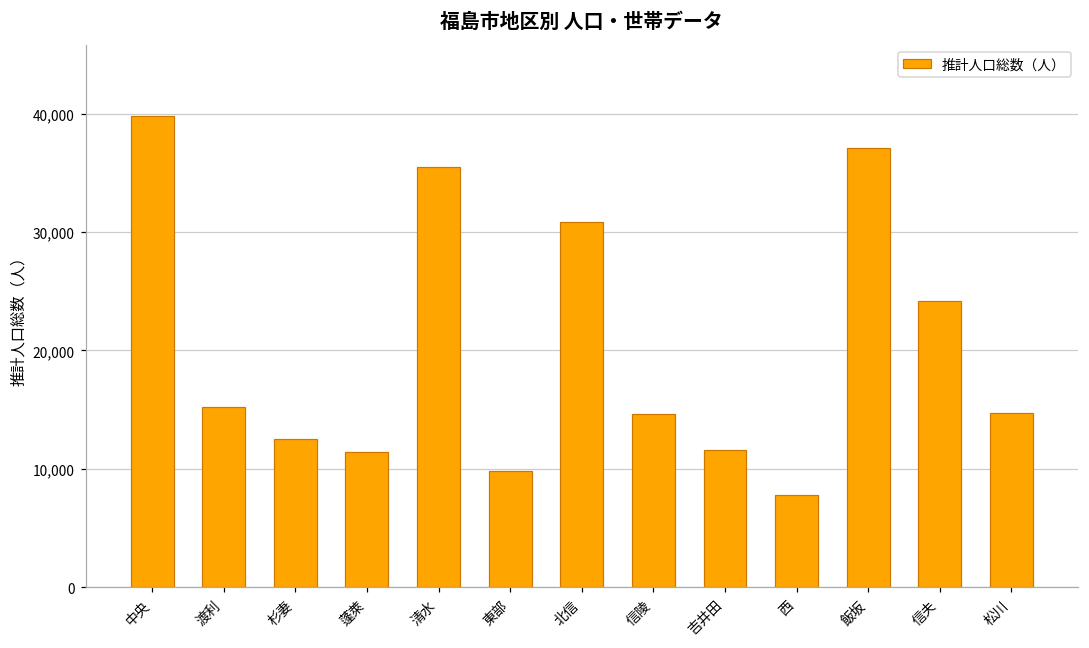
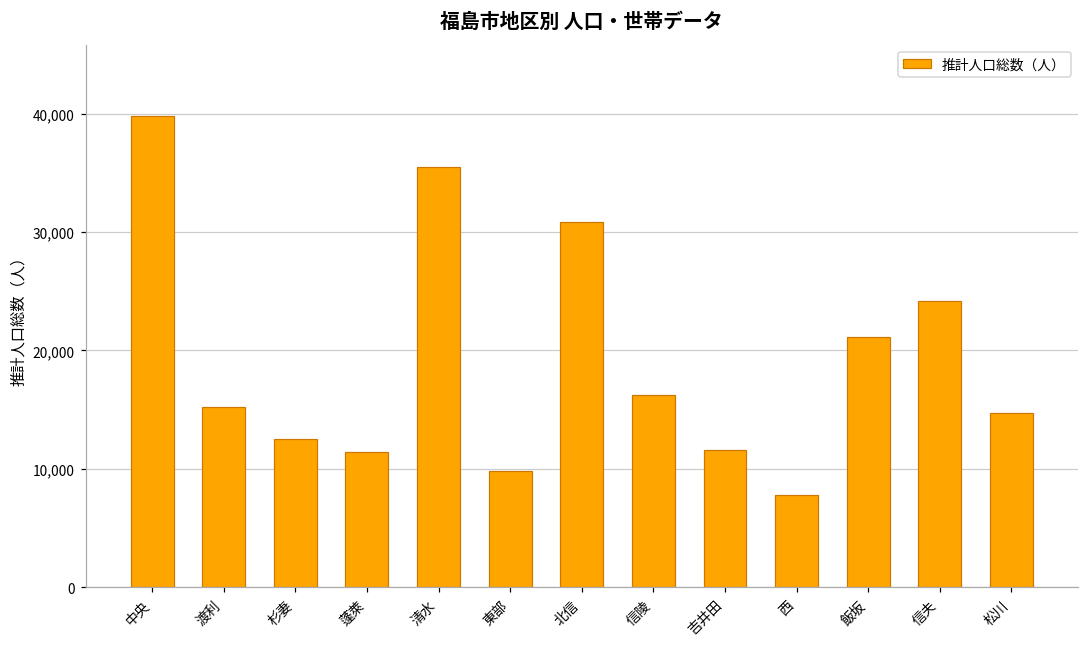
  {
    "中央": "39,900",
    "渡利": "15,200",
    "杉妻": "12,500",
    "蓬萊": "11,400",
    "清水": "35,500",
    "東部": "9,800",
    "北信": "30,900",
-   "信陵": "14,600",
+   "信陵": "16,300",
    "吉井田": "11,600",
    "西": "7,800",
-   "飯坂": "37,100",
+   "飯坂": "21,100",
    "信夫": "24,100",
    "松川": "14,700"
  }
